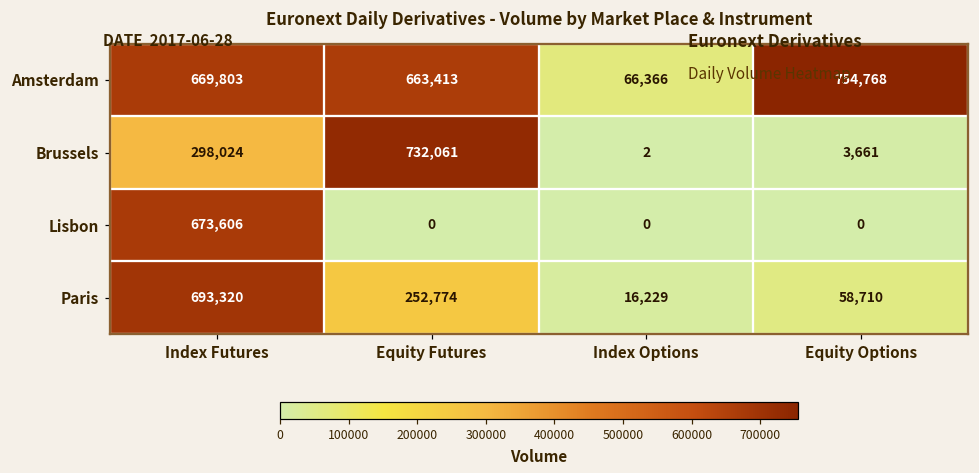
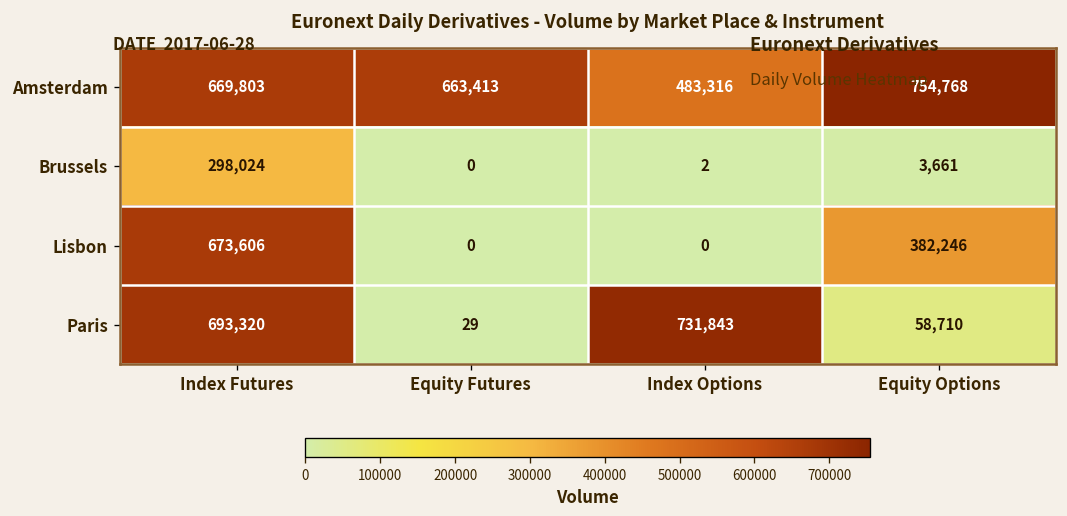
  {
    "Amsterdam": {
      "Index Futures": "669,803",
      "Equity Futures": "663,413",
-     "Index Options": "66,366",
+     "Index Options": "483,316",
      "Equity Options": "754,768"
    },
    "Brussels": {
      "Index Futures": "298,024",
-     "Equity Futures": "732,061",
+     "Equity Futures": "0",
      "Index Options": "2",
      "Equity Options": "3,661"
    },
    "Lisbon": {
      "Index Futures": "673,606",
      "Equity Futures": "0",
      "Index Options": "0",
-     "Equity Options": "0"
+     "Equity Options": "382,246"
    },
    "Paris": {
      "Index Futures": "693,320",
-     "Equity Futures": "252,774",
-     "Index Options": "16,229",
+     "Equity Futures": "29",
+     "Index Options": "731,843",
      "Equity Options": "58,710"
    }
  }
